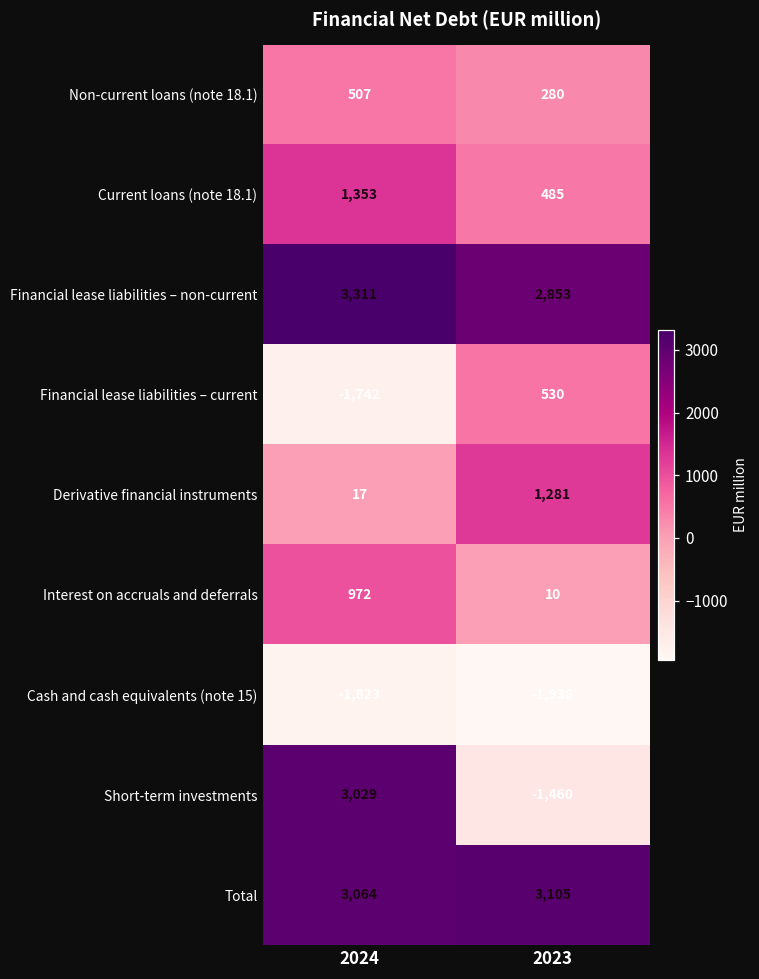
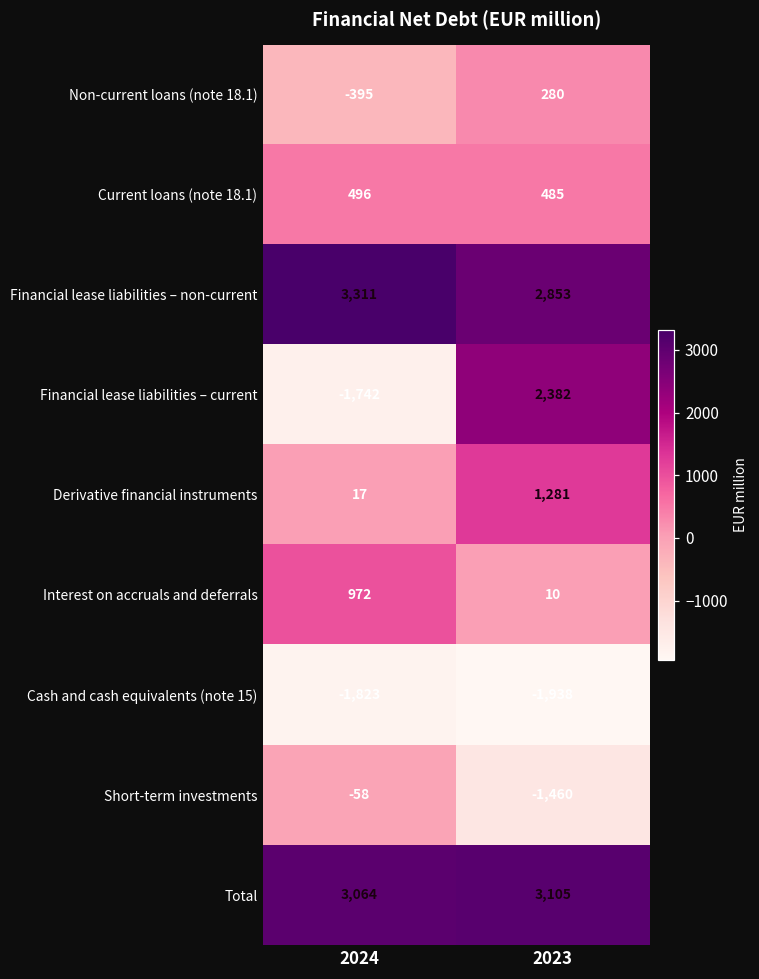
  {
    "Non-current loans (note 18.1)": {
-     "2024": "507",
+     "2024": "-395",
      "2023": "280"
    },
    "Current loans (note 18.1)": {
-     "2024": "1,353",
+     "2024": "496",
      "2023": "485"
    },
    "Financial lease liabilities – non-current": {
      "2024": "3,311",
      "2023": "2,853"
    },
    "Financial lease liabilities – current": {
-     "2023": "530"
+     "2023": "2,382"
    },
    "Derivative financial instruments": {
      "2024": "17",
      "2023": "1,281"
    },
    "Interest on accruals and deferrals": {
      "2024": "972",
      "2023": "10"
    },
    "Short-term investments": {
-     "2024": "3,029"
+     "2024": "-58"
    },
    "Total": {
      "2024": "3,064",
      "2023": "3,105"
    }
  }
